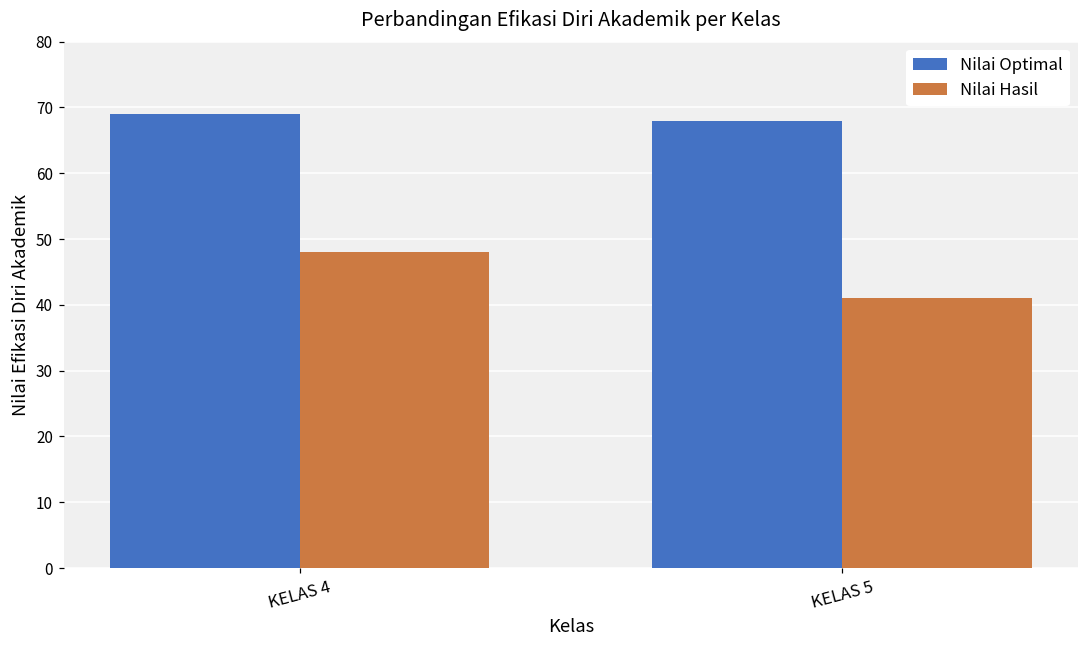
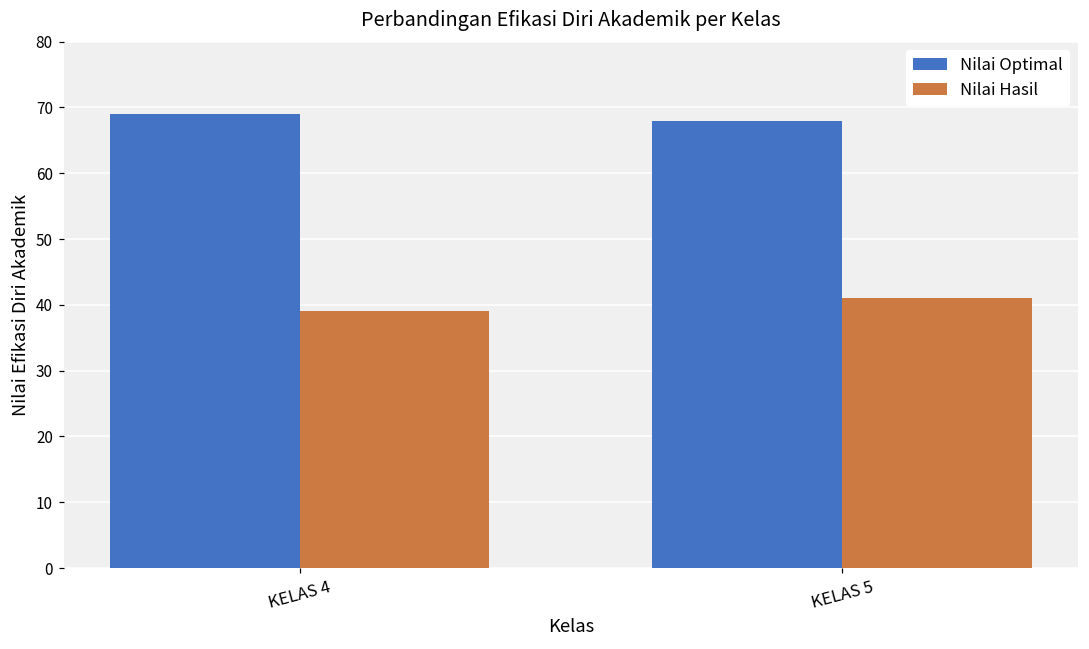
  {
    "Nilai Optimal": {
      "KELAS 4": 69,
      "KELAS 5": 68
    },
    "Nilai Hasil": {
-     "KELAS 4": 48,
+     "KELAS 4": 39,
      "KELAS 5": 41
    }
  }
